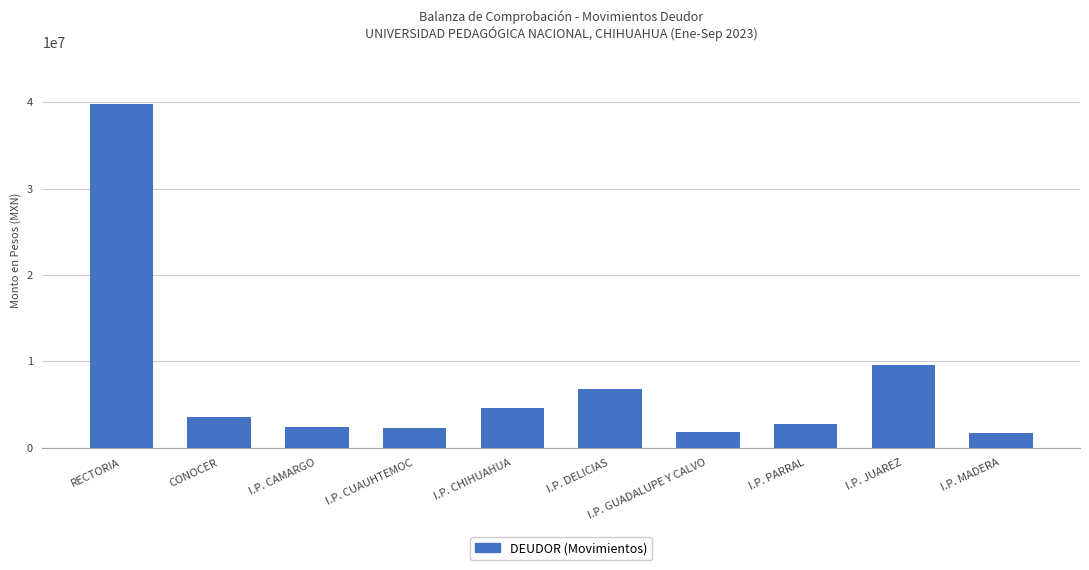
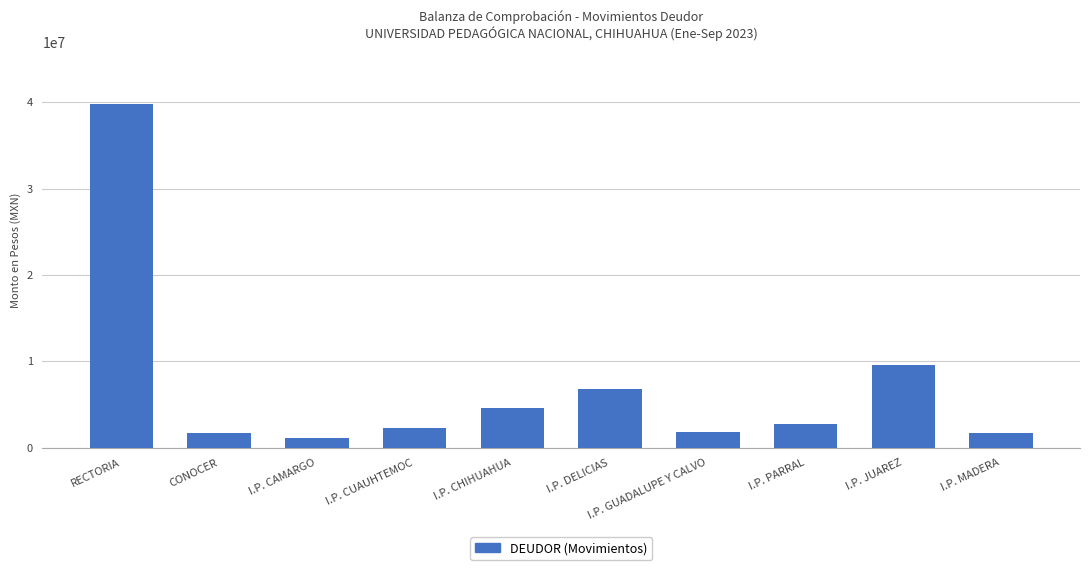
  {
    "RECTORIA": 40000000,
-   "CONOCER": 4000000,
-   "I.P. CAMARGO": 2000000,
+   "CONOCER": 2000000,
+   "I.P. CAMARGO": 1000000,
    "I.P. CUAUHTEMOC": 2000000,
    "I.P. CHIHUAHUA": 5000000,
    "I.P. DELICIAS": 7000000,
    "I.P. GUADALUPE Y CALVO": 2000000,
    "I.P. PARRAL": 3000000,
    "I.P. JUAREZ": 10000000,
    "I.P. MADERA": 2000000
  }
